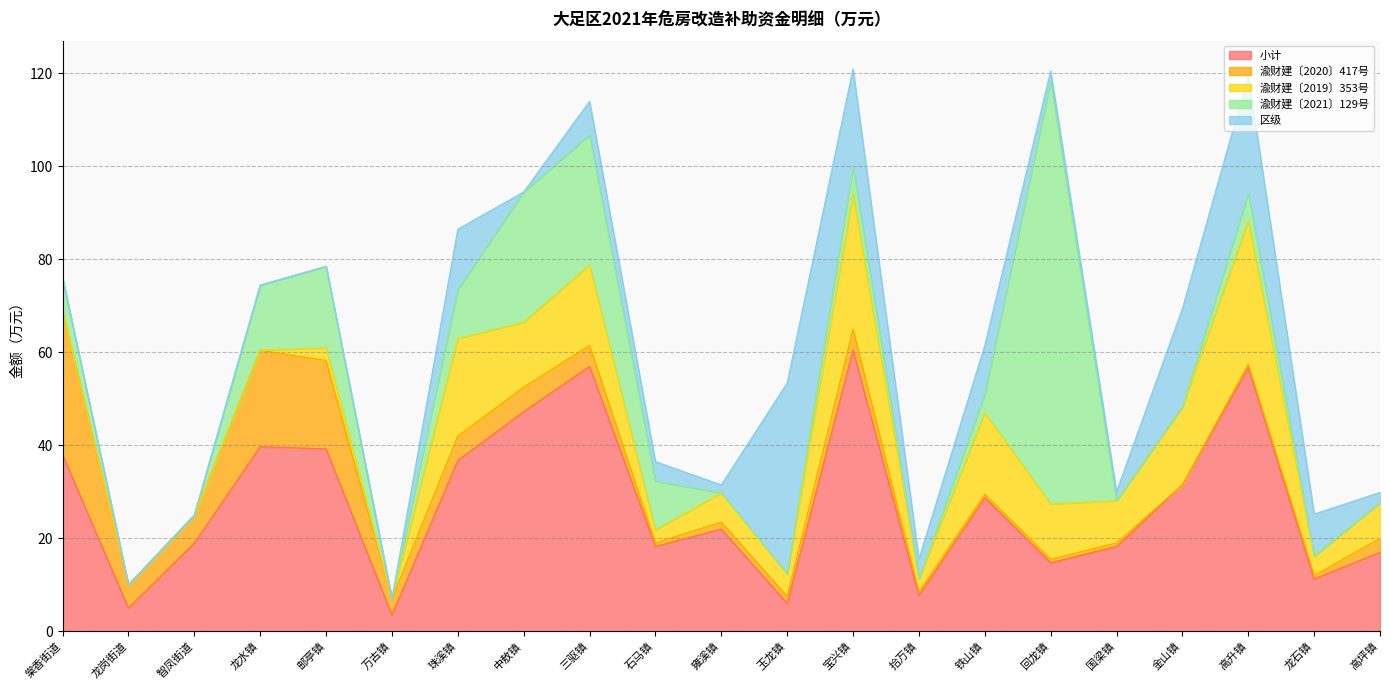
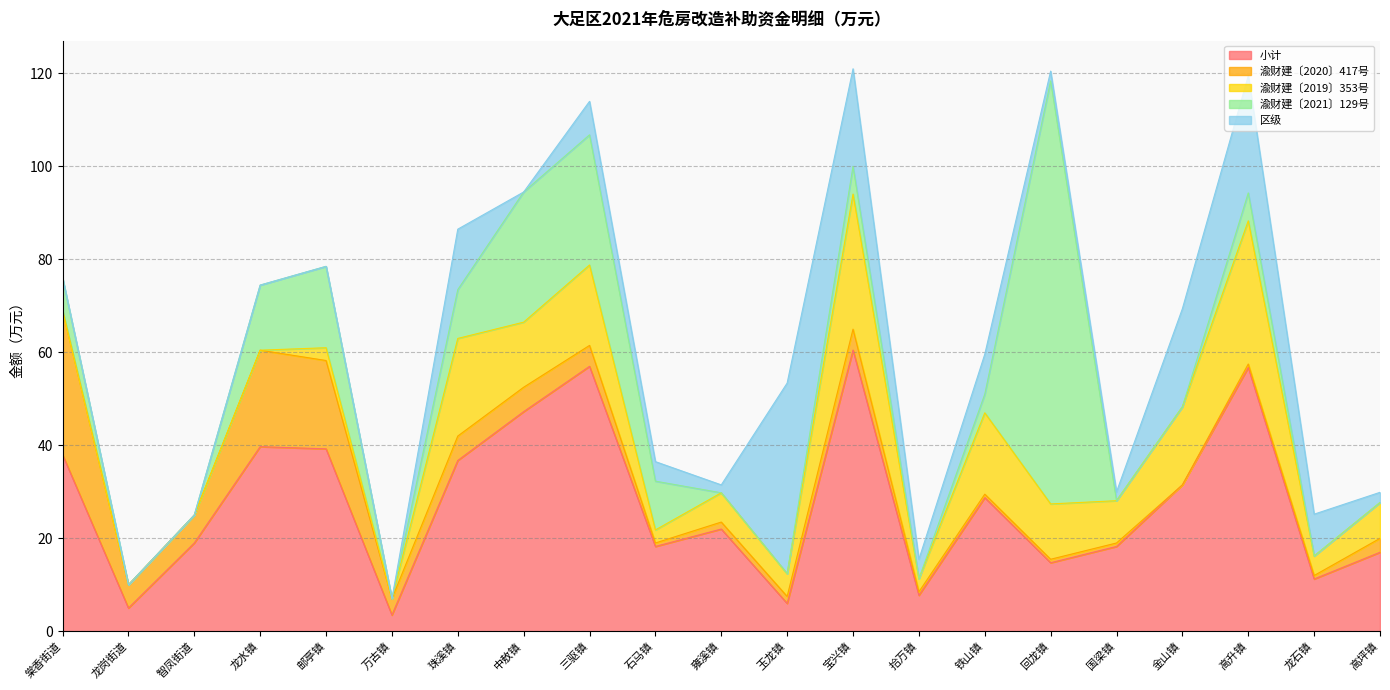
  {
    "小计": {
      "棠香街道": 38,
      "龙岗街道": 5,
      "智凤街道": 19,
      "龙水镇": 40,
      "邮亭镇": 39,
      "万古镇": 4,
      "珠溪镇": 37,
      "中敖镇": 47,
      "三驱镇": 57,
      "石马镇": 18,
      "雍溪镇": 22,
      "玉龙镇": 6,
      "宝兴镇": 61,
      "拾万镇": 8,
      "铁山镇": 29,
      "回龙镇": 15,
      "国梁镇": 18,
      "高升镇": 57,
      "龙石镇": 11,
      "高坪镇": 17
    },
    "渝财建〔2021〕129号": {
      "珠溪镇": 11,
      "三驱镇": 28,
      "石马镇": 10,
      "宝兴镇": 6,
      "铁山镇": 4,
      "回龙镇": 91,
      "高升镇": 6
    },
    "区级": {
      "珠溪镇": 13,
      "三驱镇": 7,
      "石马镇": 4,
      "雍溪镇": 2,
      "玉龙镇": 41,
      "宝兴镇": 21,
      "拾万镇": 4,
-     "铁山镇": 11,
+     "铁山镇": 9,
      "回龙镇": 2,
      "国梁镇": 2,
      "金山镇": 21,
      "龙石镇": 9,
      "高坪镇": 2
    }
  }
